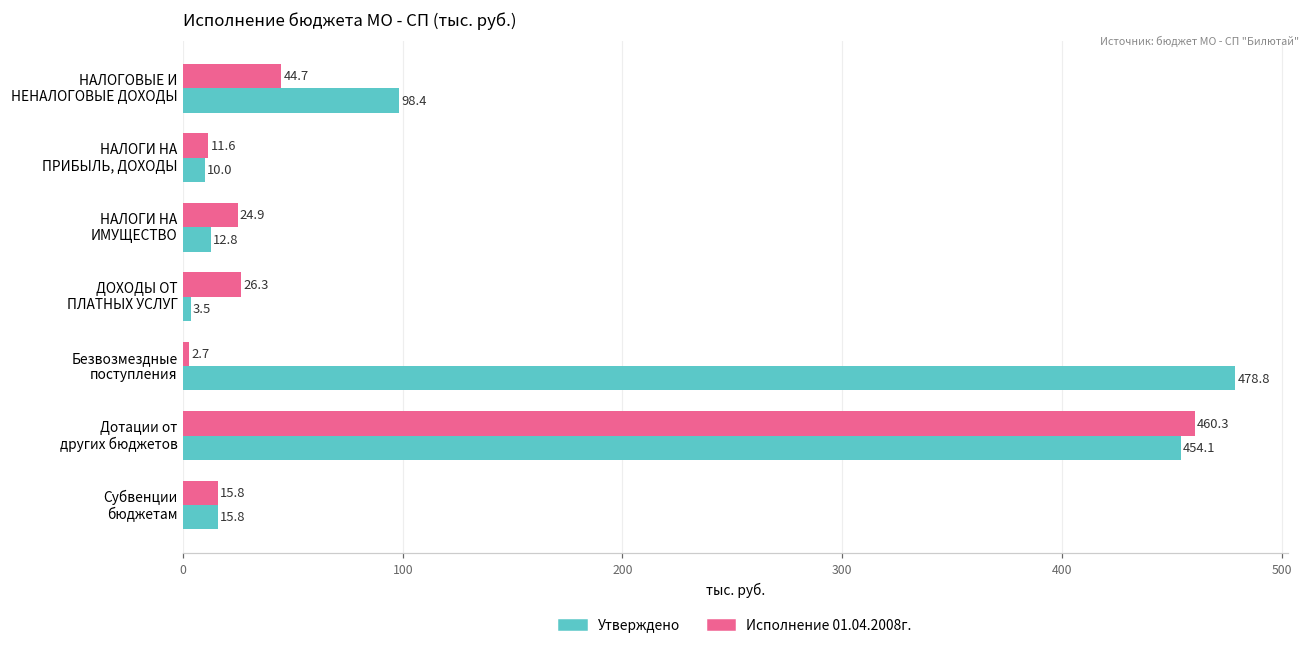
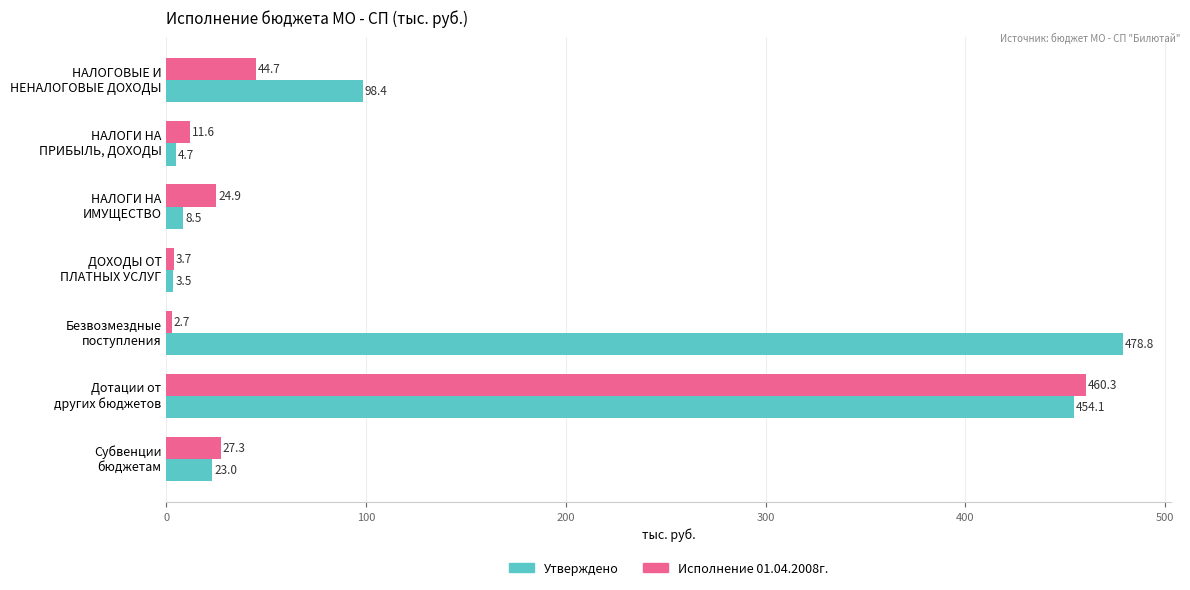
  {
    "Утверждено": {
      "НАЛОГОВЫЕ И НЕНАЛОГОВЫЕ ДОХОДЫ": 98.4,
-     "НАЛОГИ НА ПРИБЫЛЬ, ДОХОДЫ": 10.0,
-     "НАЛОГИ НА ИМУЩЕСТВО": 12.8,
+     "НАЛОГИ НА ПРИБЫЛЬ, ДОХОДЫ": 4.7,
+     "НАЛОГИ НА ИМУЩЕСТВО": 8.5,
      "ДОХОДЫ ОТ ПЛАТНЫХ УСЛУГ": 3.5,
      "Безвозмездные поступления": 478.8,
      "Дотации от других бюджетов": 454.1,
-     "Субвенции бюджетам": 15.8
+     "Субвенции бюджетам": 23.0
    },
    "Исполнение 01.04.2008г.": {
      "НАЛОГОВЫЕ И НЕНАЛОГОВЫЕ ДОХОДЫ": 44.7,
      "НАЛОГИ НА ПРИБЫЛЬ, ДОХОДЫ": 11.6,
      "НАЛОГИ НА ИМУЩЕСТВО": 24.9,
-     "ДОХОДЫ ОТ ПЛАТНЫХ УСЛУГ": 26.3,
+     "ДОХОДЫ ОТ ПЛАТНЫХ УСЛУГ": 3.7,
      "Безвозмездные поступления": 2.7,
      "Дотации от других бюджетов": 460.3,
-     "Субвенции бюджетам": 15.8
+     "Субвенции бюджетам": 27.3
    }
  }
